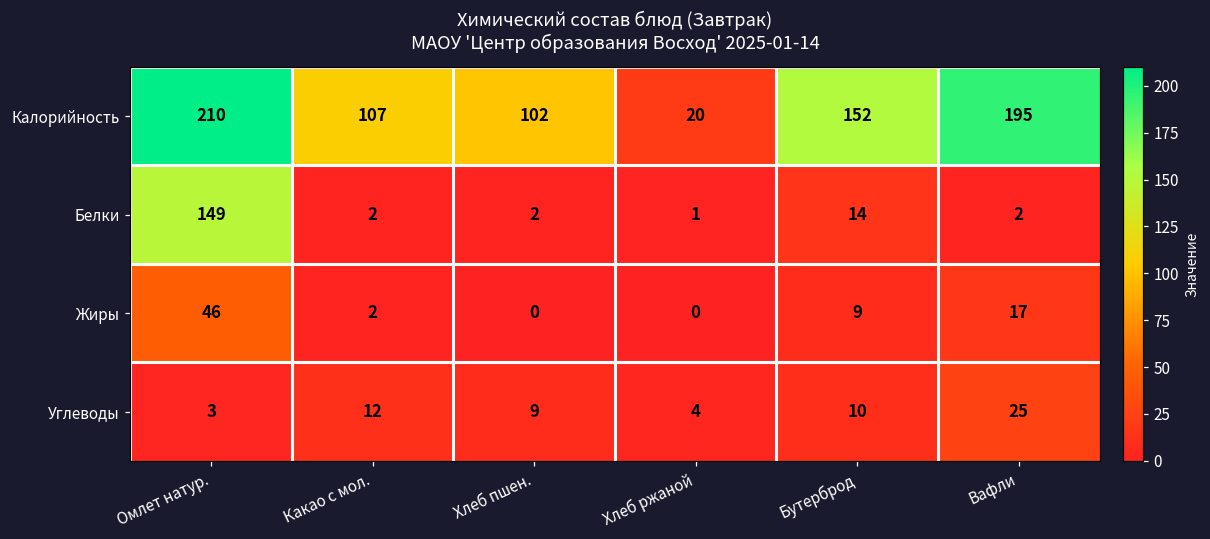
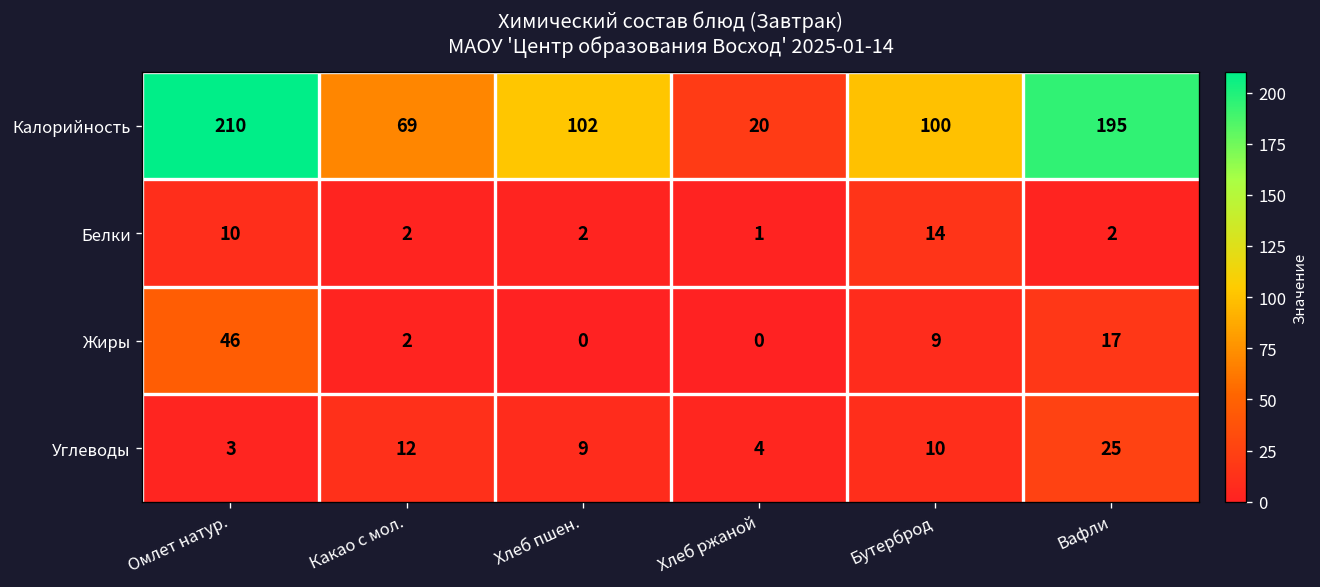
  {
    "Калорийность": {
      "Омлет натур.": 210,
-     "Какао с мол.": 107,
+     "Какао с мол.": 69,
      "Хлеб пшен.": 102,
      "Хлеб ржаной": 20,
-     "Бутерброд": 152,
+     "Бутерброд": 100,
      "Вафли": 195
    },
    "Белки": {
-     "Омлет натур.": 149,
+     "Омлет натур.": 10,
      "Какао с мол.": 2,
      "Хлеб пшен.": 2,
      "Хлеб ржаной": 1,
      "Бутерброд": 14,
      "Вафли": 2
    },
    "Жиры": {
      "Омлет натур.": 46,
      "Какао с мол.": 2,
      "Хлеб пшен.": 0,
      "Хлеб ржаной": 0,
      "Бутерброд": 9,
      "Вафли": 17
    },
    "Углеводы": {
      "Омлет натур.": 3,
      "Какао с мол.": 12,
      "Хлеб пшен.": 9,
      "Хлеб ржаной": 4,
      "Бутерброд": 10,
      "Вафли": 25
    }
  }
